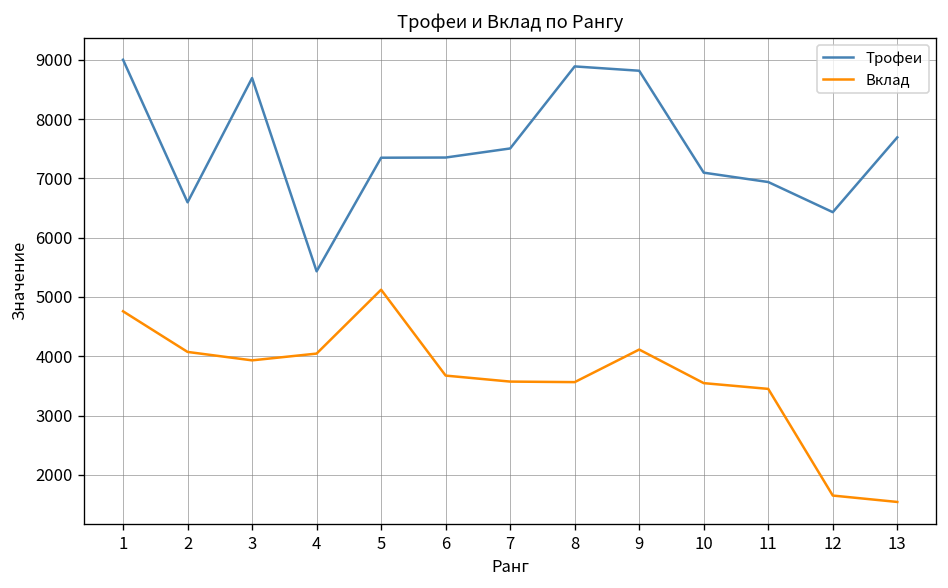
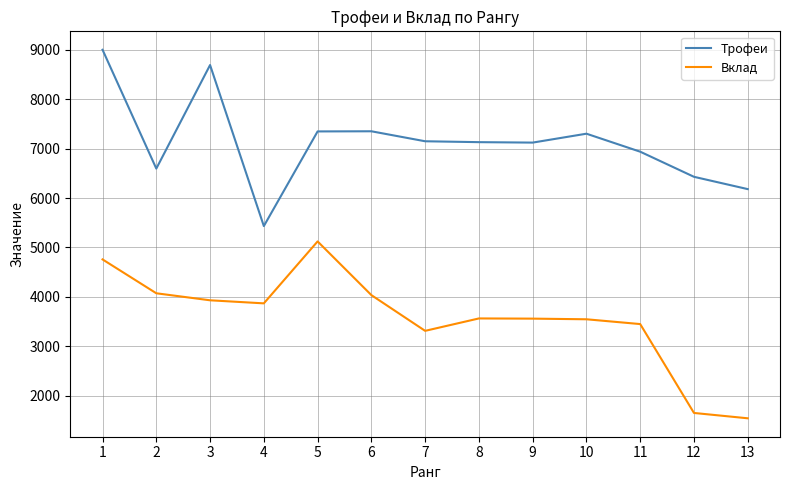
  {
    "Трофеи": {
      "1": 9000,
      "2": 6600,
      "3": 8700,
      "4": 5400,
      "5": 7300,
      "6": 7400,
-     "7": 7500,
-     "8": 8900,
-     "9": 8800,
-     "10": 7100,
+     "7": 7100,
+     "8": 7100,
+     "9": 7100,
+     "10": 7300,
      "11": 6900,
      "12": 6400,
-     "13": 7700
+     "13": 6200
    },
    "Вклад": {
      "1": 4800,
      "2": 4100,
      "3": 3900,
-     "4": 4000,
+     "4": 3900,
      "5": 5100,
-     "6": 3700,
-     "7": 3600,
+     "6": 4000,
+     "7": 3300,
      "8": 3600,
-     "9": 4100,
+     "9": 3600,
      "10": 3500,
      "11": 3500,
      "12": 1700,
      "13": 1500
    }
  }
